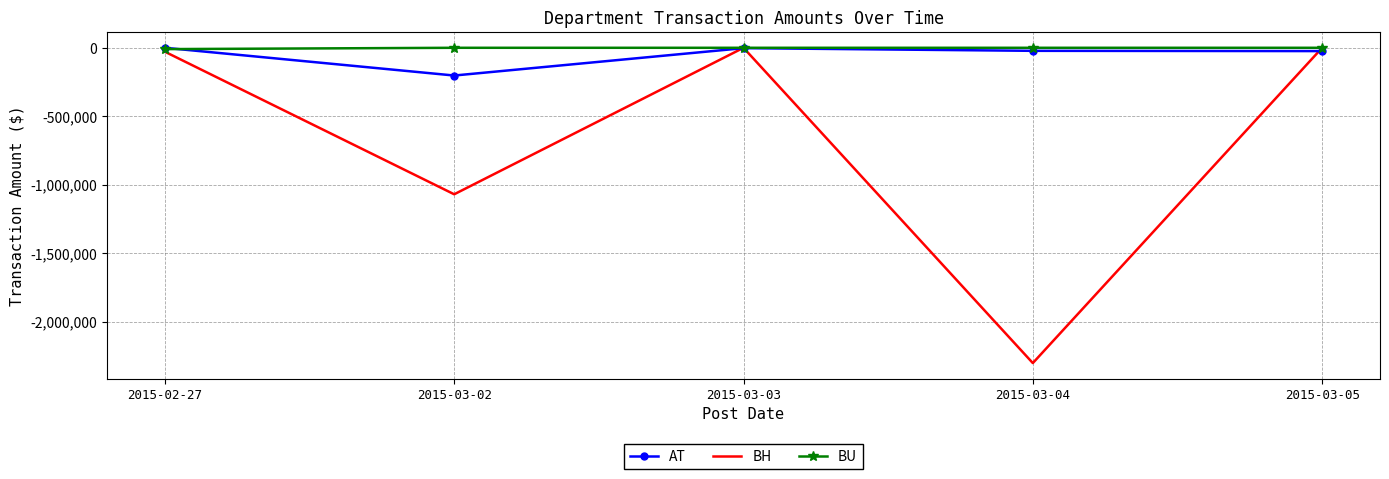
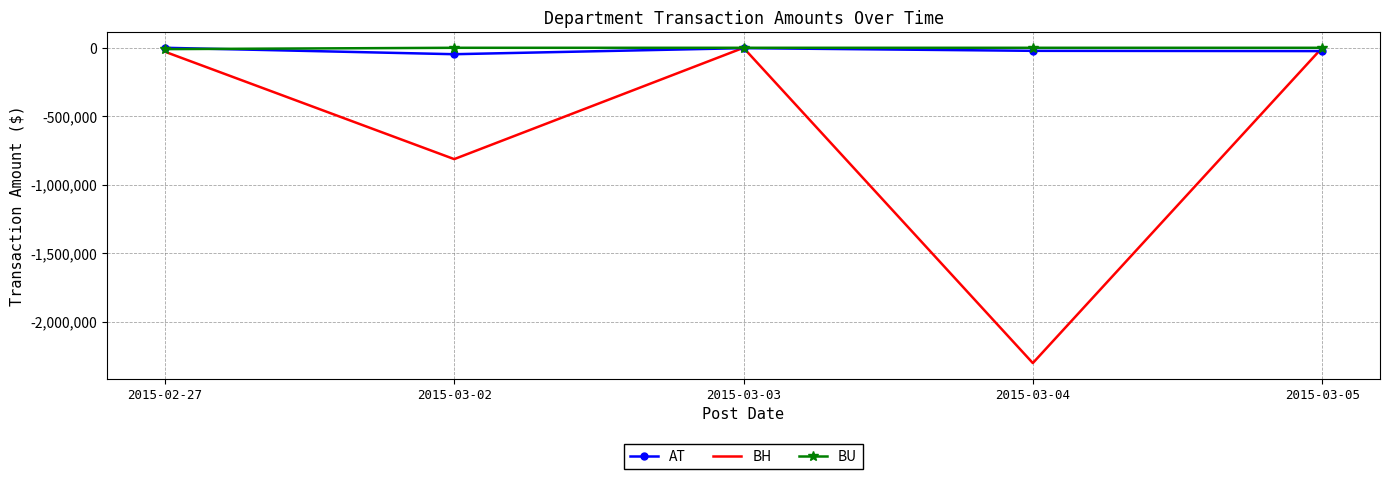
  {
    "AT": {
-     "2015-03-02": "-200,000",
+     "2015-03-02": "-50,000",
      "2015-03-04": "-20,000",
      "2015-03-05": "-20,000"
    },
    "BH": {
      "2015-02-27": "-30,000",
-     "2015-03-02": "-1,070,000",
+     "2015-03-02": "-810,000",
      "2015-03-04": "-2,300,000"
    },
    "BU": {
      "2015-03-02": "0",
      "2015-03-04": "0"
    }
  }
